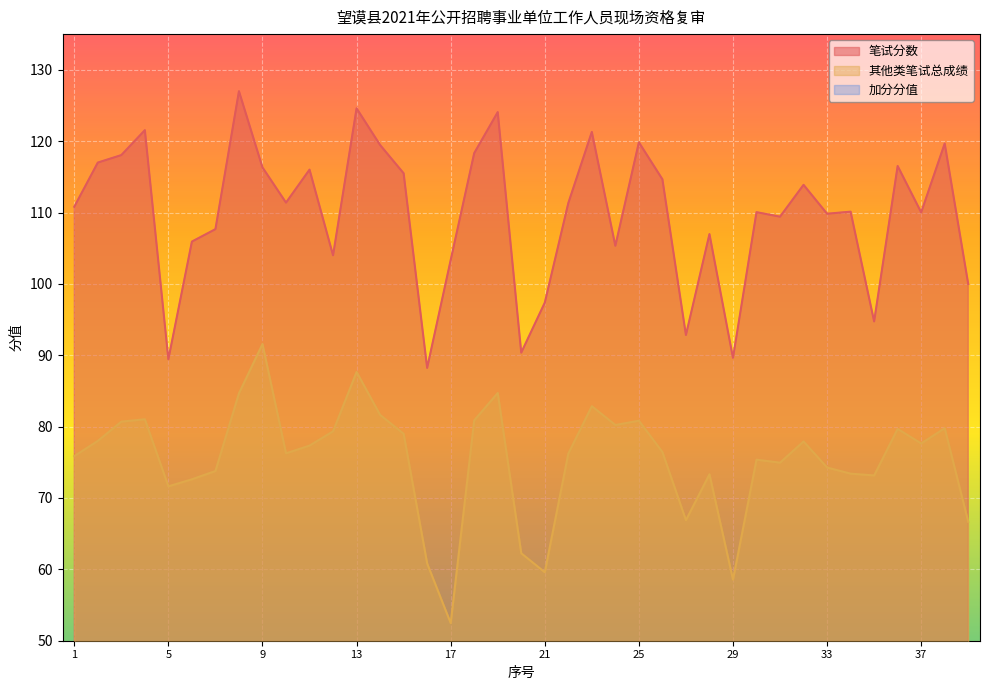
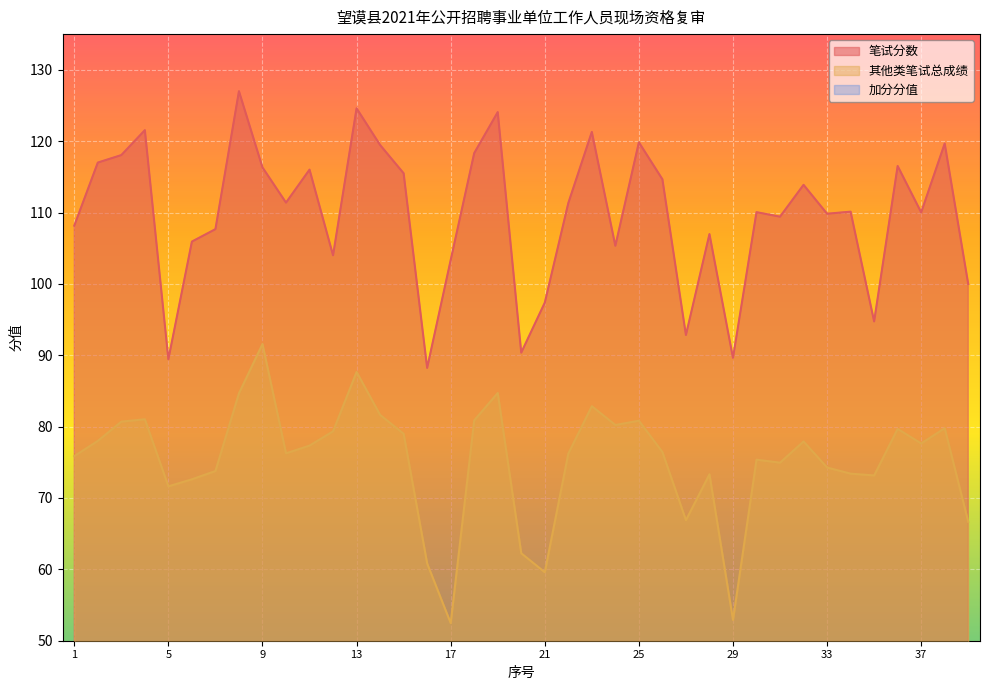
  {
    "笔试分数": {
-     "1": 111,
+     "1": 108,
      "5": 89,
      "9": 116,
      "13": 125,
      "17": 103,
      "21": 97,
      "25": 120,
      "29": 90,
      "33": 110,
      "37": 110
    },
    "其他类笔试总成绩": {
      "1": 76,
      "5": 72,
      "9": 92,
      "13": 88,
      "17": 52,
      "21": 60,
      "25": 81,
-     "29": 59,
+     "29": 53,
      "33": 74,
      "37": 78
    }
  }
